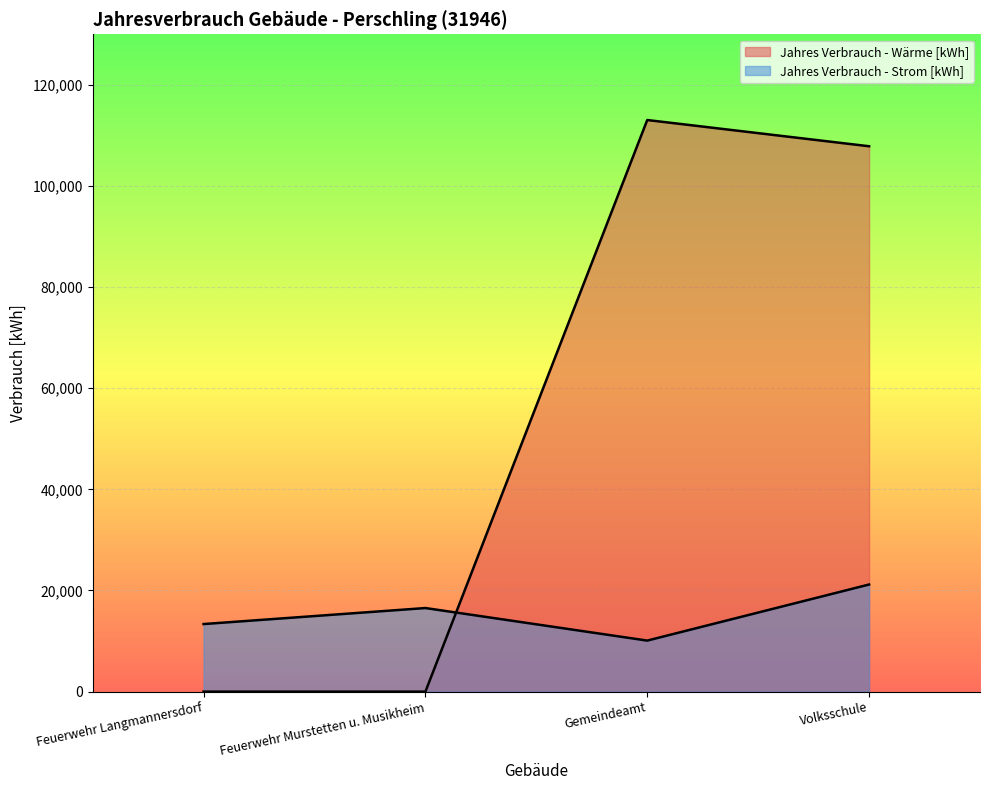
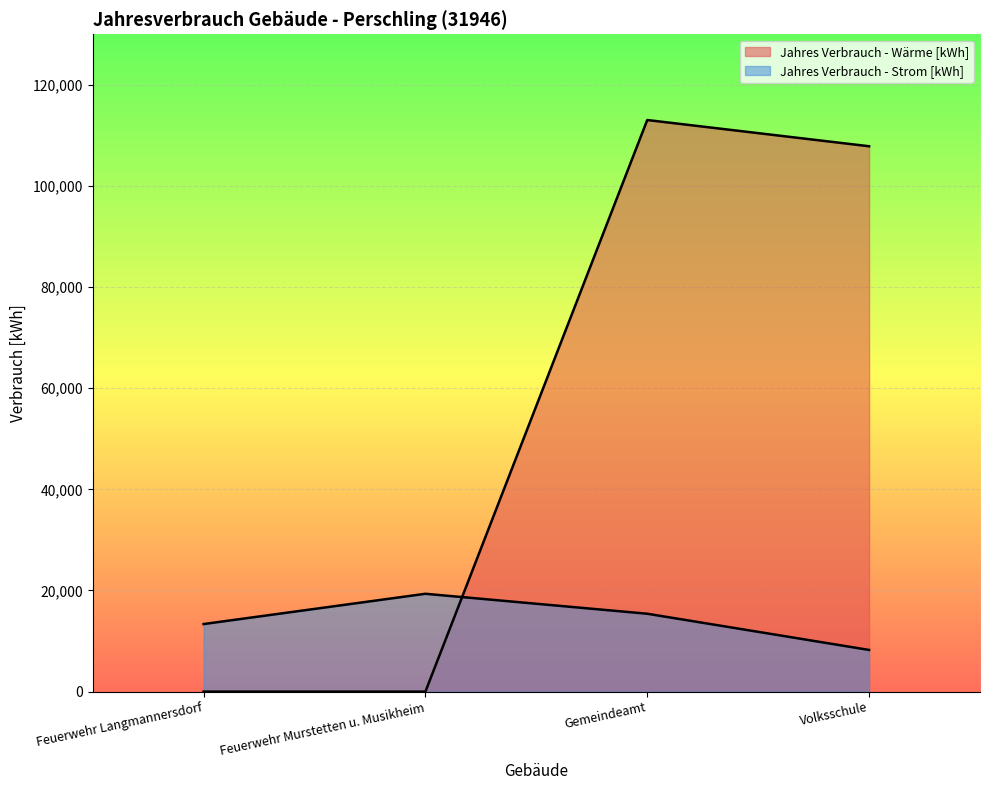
  {
    "Jahres Verbrauch - Wärme [kWh]": {
      "Feuerwehr Langmannersdorf": "0",
      "Feuerwehr Murstetten u. Musikheim": "0",
      "Gemeindeamt": "113,000",
      "Volksschule": "108,000"
    },
    "Jahres Verbrauch - Strom [kWh]": {
      "Feuerwehr Langmannersdorf": "13,000",
-     "Feuerwehr Murstetten u. Musikheim": "17,000",
-     "Gemeindeamt": "10,000",
-     "Volksschule": "21,000"
+     "Feuerwehr Murstetten u. Musikheim": "19,000",
+     "Gemeindeamt": "15,000",
+     "Volksschule": "8,000"
    }
  }
